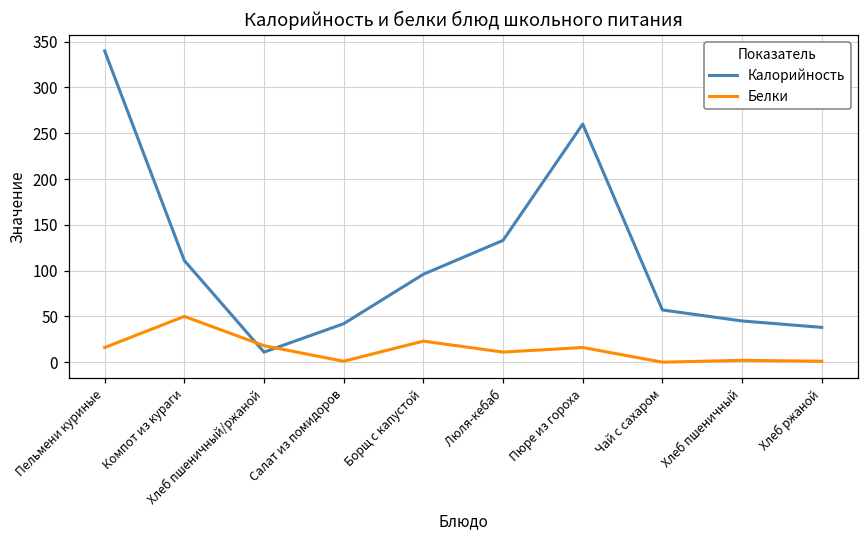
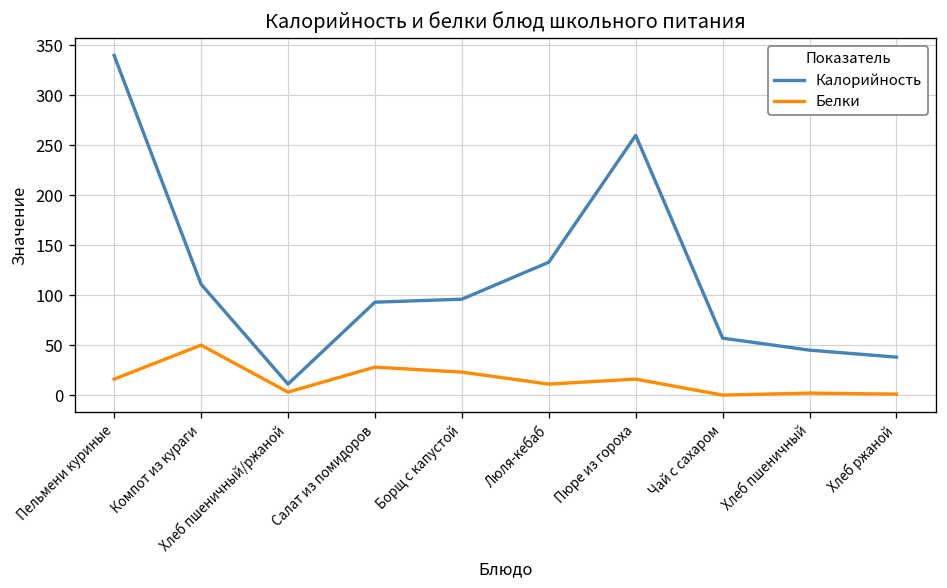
  {
    "Калорийность": {
      "Пельмени куриные": 340,
      "Компот из кураги": 110,
      "Хлеб пшеничный/ржаной": 10,
-     "Салат из помидоров": 40,
+     "Салат из помидоров": 90,
      "Борщ с капустой": 100,
      "Люля-кебаб": 130,
      "Пюре из гороха": 260,
      "Чай с сахаром": 60,
      "Хлеб пшеничный": 50,
      "Хлеб ржаной": 40
    },
    "Белки": {
      "Пельмени куриные": 20,
      "Компот из кураги": 50,
-     "Хлеб пшеничный/ржаной": 20,
-     "Салат из помидоров": 0,
+     "Хлеб пшеничный/ржаной": 0,
+     "Салат из помидоров": 30,
      "Борщ с капустой": 20,
      "Люля-кебаб": 10,
      "Пюре из гороха": 20,
      "Чай с сахаром": 0,
      "Хлеб пшеничный": 0,
      "Хлеб ржаной": 0
    }
  }
